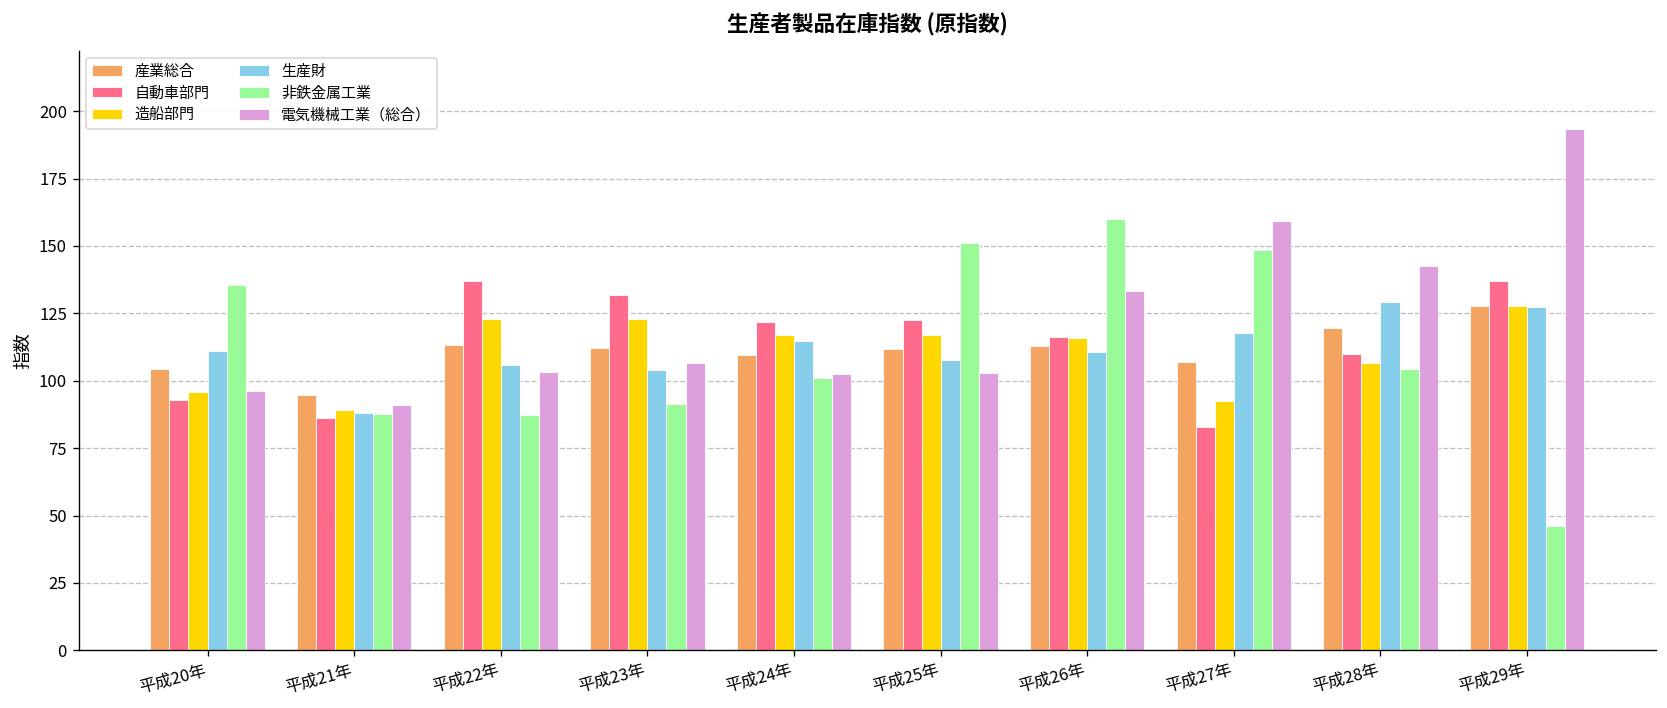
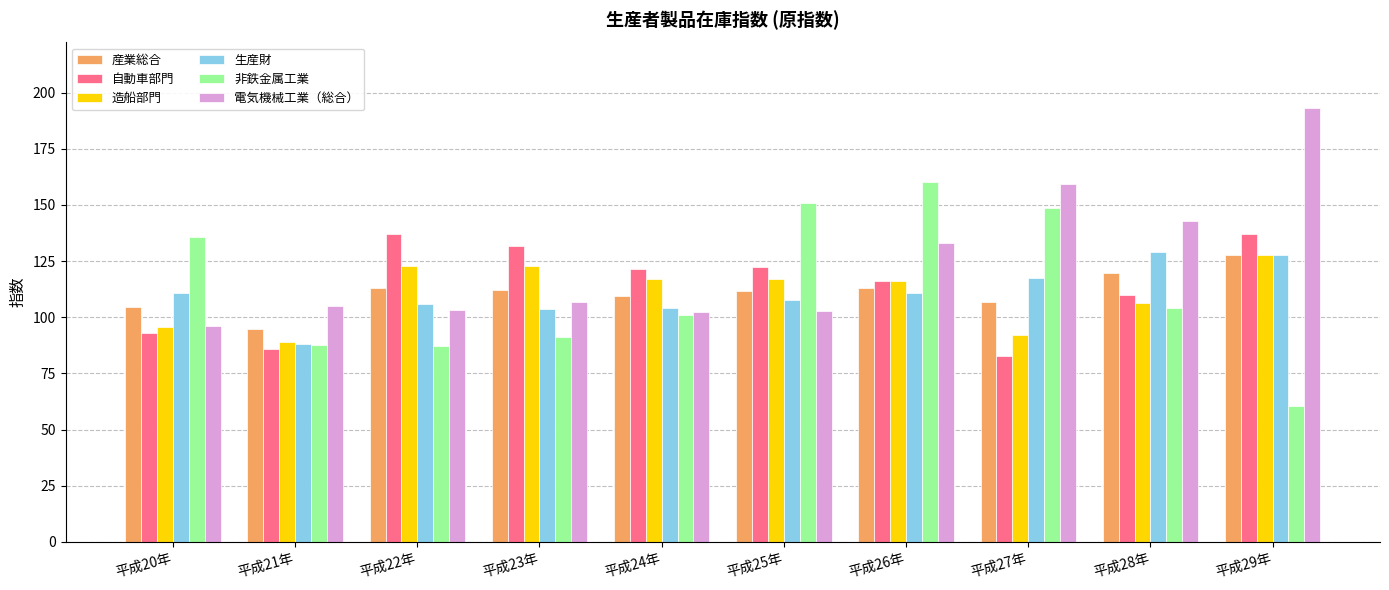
  {
    "産業総合": {
      "平成20年": 105,
      "平成21年": 95,
      "平成22年": 113,
      "平成23年": 112,
      "平成24年": 110,
      "平成25年": 112,
      "平成26年": 113,
      "平成27年": 107,
      "平成28年": 120,
      "平成29年": 128
    },
    "自動車部門": {
      "平成20年": 93,
      "平成21年": 86,
      "平成22年": 137,
      "平成23年": 132,
      "平成24年": 122,
      "平成25年": 122,
      "平成26年": 116,
      "平成27年": 83,
      "平成28年": 110,
      "平成29年": 137
    },
    "造船部門": {
      "平成20年": 96,
      "平成21年": 89,
      "平成22年": 123,
      "平成23年": 123,
      "平成24年": 117,
      "平成25年": 117,
      "平成26年": 116,
      "平成27年": 92,
      "平成28年": 107,
      "平成29年": 128
    },
    "生産財": {
      "平成20年": 111,
      "平成21年": 88,
      "平成22年": 106,
      "平成23年": 104,
-     "平成24年": 115,
+     "平成24年": 104,
      "平成25年": 108,
      "平成26年": 111,
      "平成27年": 118,
      "平成28年": 129,
      "平成29年": 128
    },
    "非鉄金属工業": {
      "平成20年": 136,
      "平成21年": 88,
      "平成22年": 87,
      "平成23年": 91,
      "平成24年": 101,
      "平成25年": 151,
      "平成26年": 160,
      "平成27年": 149,
      "平成28年": 104,
-     "平成29年": 46
+     "平成29年": 61
    },
    "電気機械工業（総合）": {
      "平成20年": 96,
-     "平成21年": 91,
+     "平成21年": 105,
      "平成22年": 103,
      "平成23年": 107,
      "平成24年": 102,
      "平成25年": 103,
      "平成26年": 133,
      "平成27年": 159,
      "平成28年": 143,
      "平成29年": 193
    }
  }
